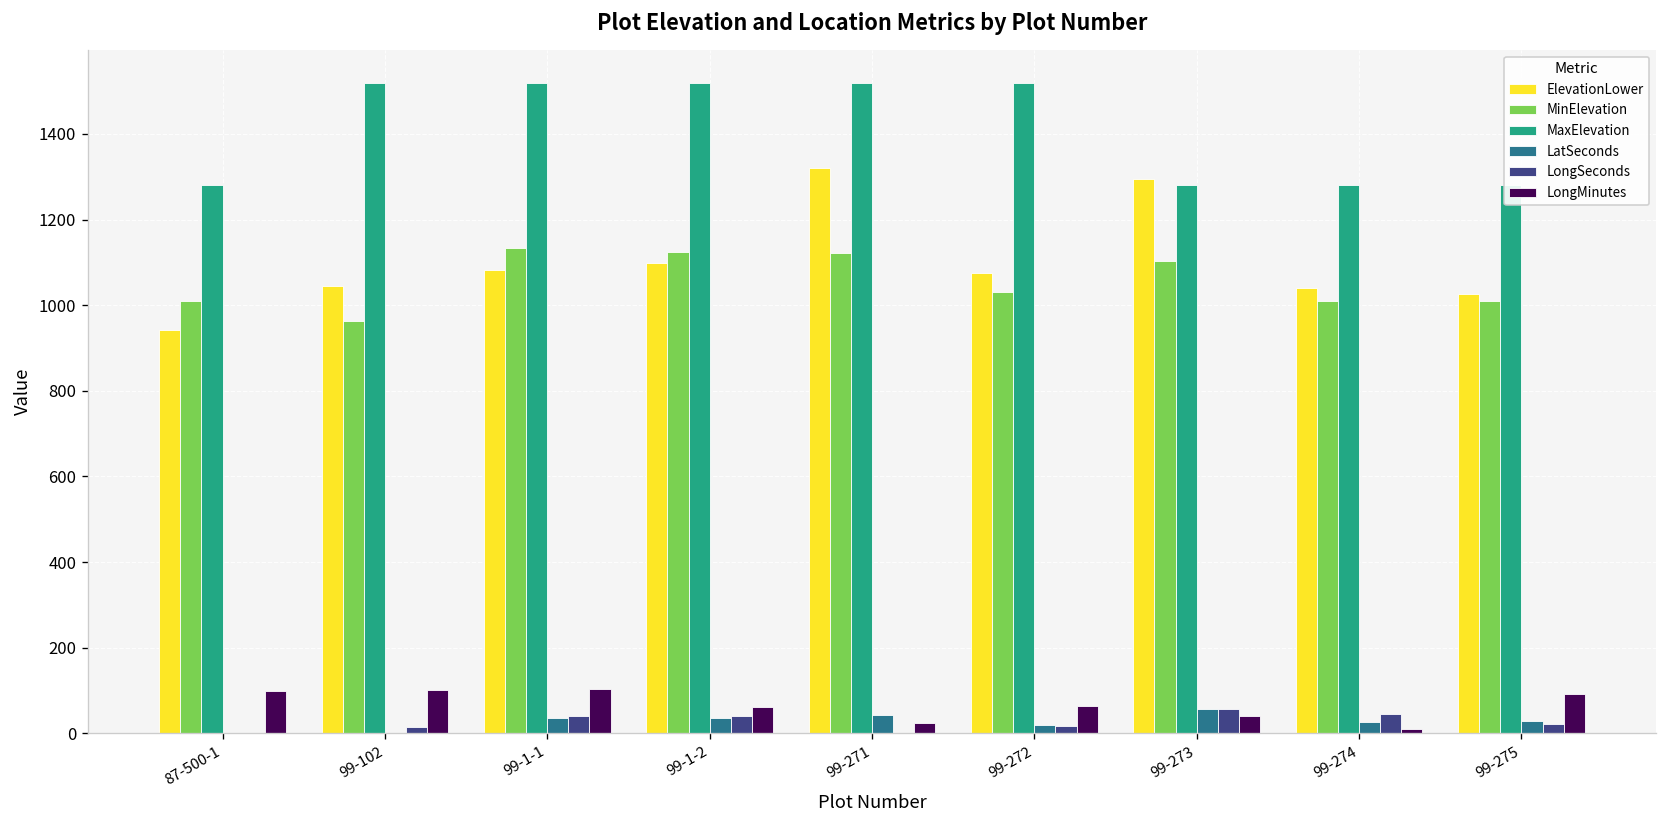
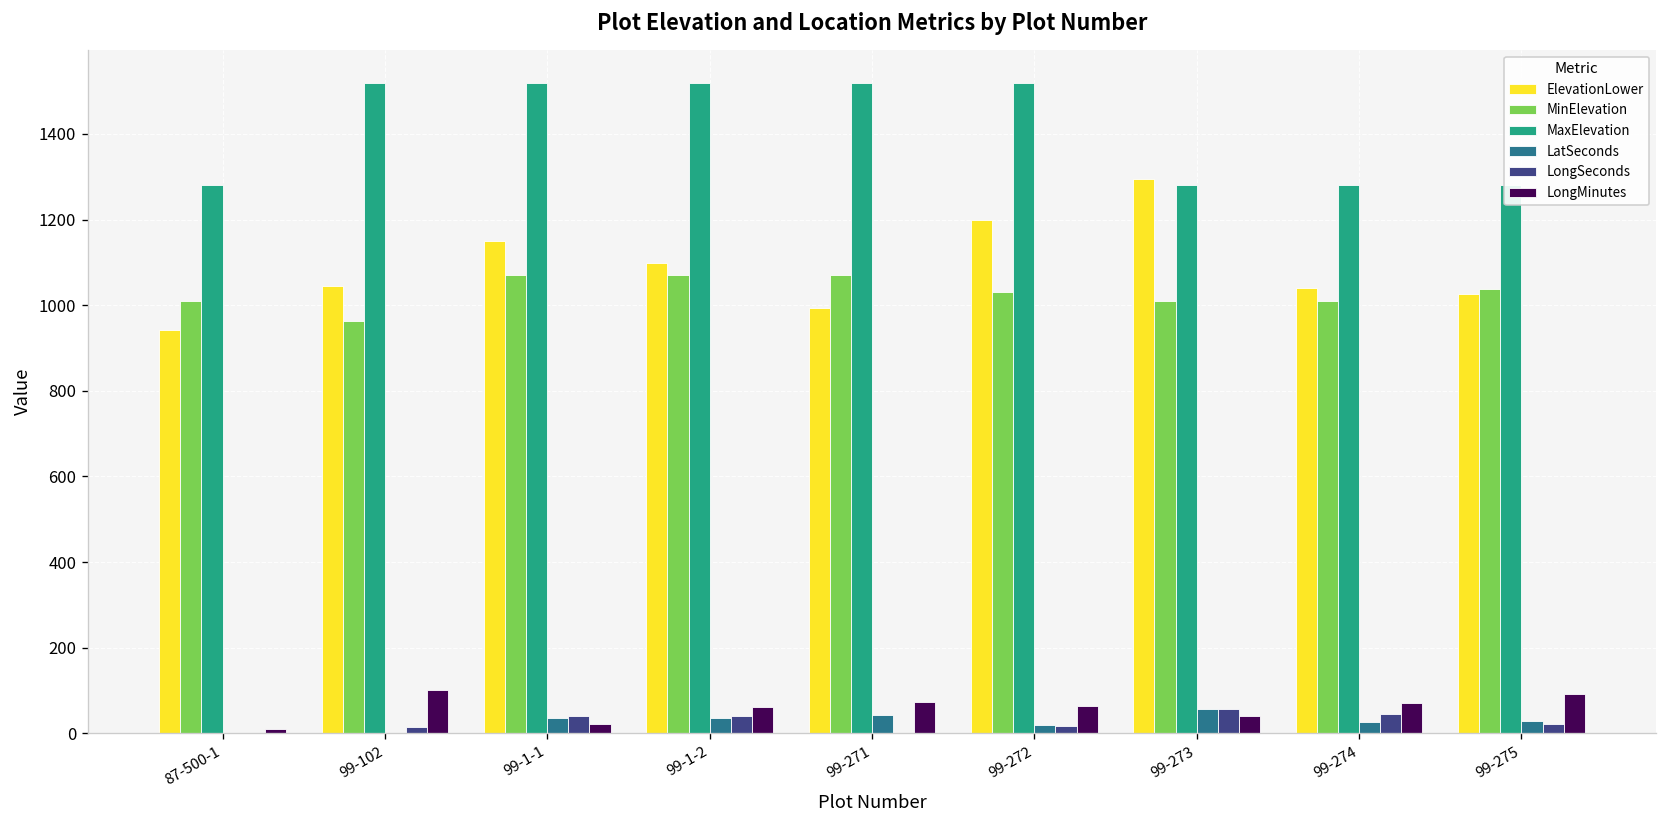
  {
    "ElevationLower": {
      "87-500-1": 940,
      "99-102": 1040,
-     "99-1-1": 1080,
+     "99-1-1": 1150,
      "99-1-2": 1100,
-     "99-271": 1320,
-     "99-272": 1080,
+     "99-271": 990,
+     "99-272": 1200,
      "99-273": 1290,
      "99-274": 1040,
      "99-275": 1030
    },
    "MinElevation": {
      "87-500-1": 1010,
      "99-102": 960,
-     "99-1-1": 1130,
-     "99-1-2": 1120,
-     "99-271": 1120,
+     "99-1-1": 1070,
+     "99-1-2": 1070,
+     "99-271": 1070,
      "99-272": 1030,
-     "99-273": 1100,
+     "99-273": 1010,
      "99-274": 1010,
-     "99-275": 1010
+     "99-275": 1040
    },
    "LongMinutes": {
-     "87-500-1": 100,
+     "87-500-1": 10,
      "99-102": 100,
-     "99-1-1": 100,
+     "99-1-1": 20,
      "99-1-2": 60,
-     "99-271": 30,
+     "99-271": 70,
      "99-272": 60,
      "99-273": 40,
-     "99-274": 10,
+     "99-274": 70,
      "99-275": 90
    }
  }
